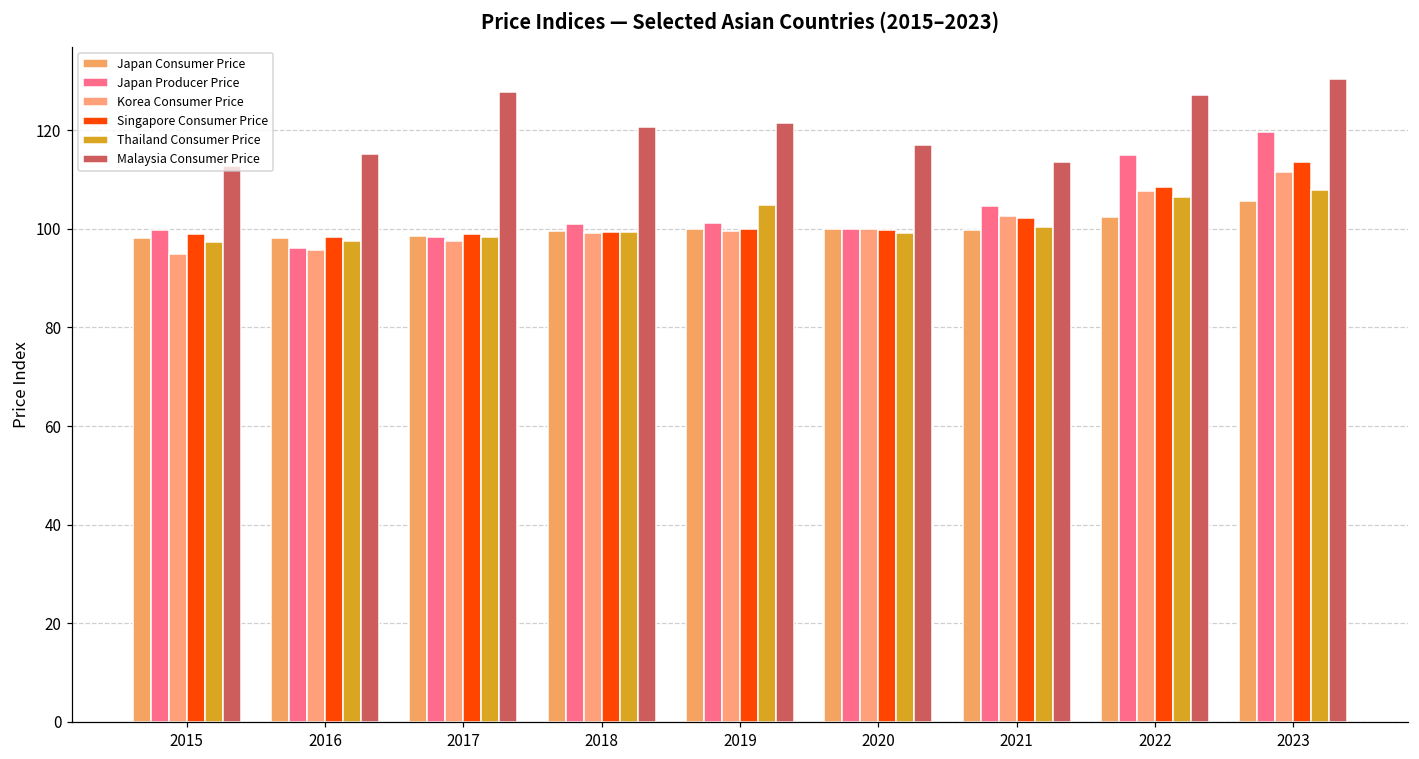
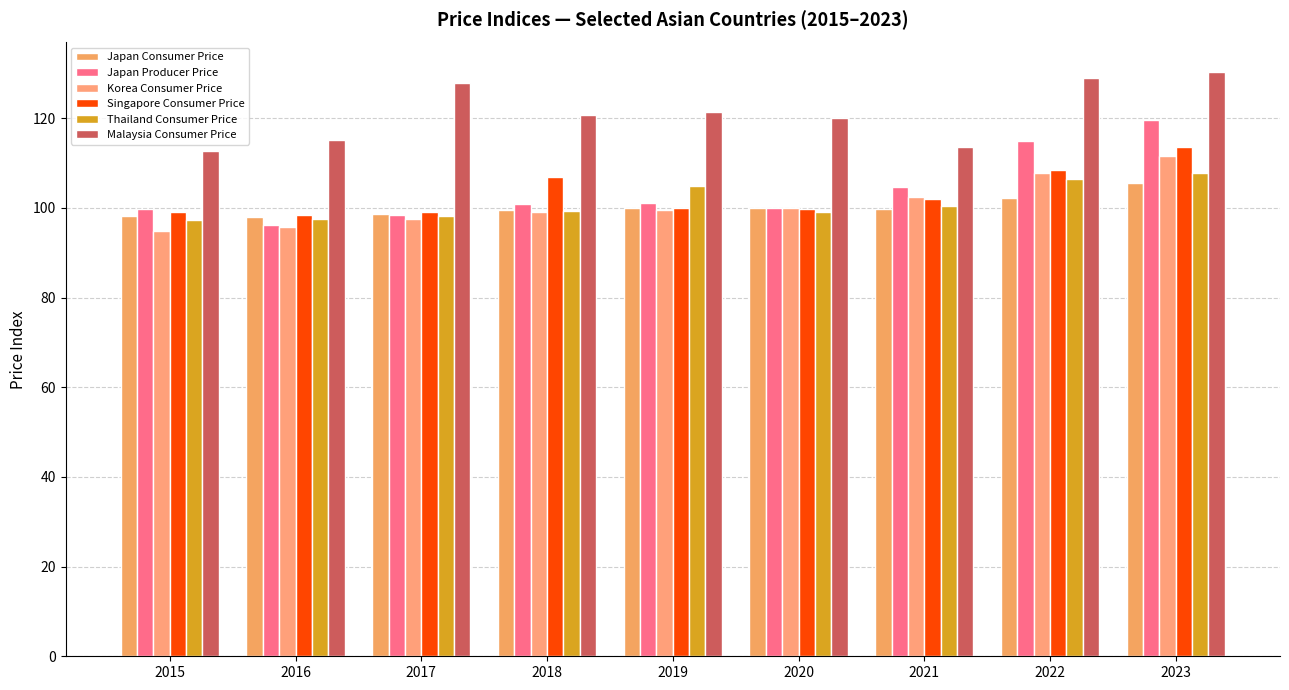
  {
    "Singapore Consumer Price": {
      "2015": 99,
      "2016": 98,
      "2017": 99,
-     "2018": 99,
+     "2018": 107,
      "2019": 100,
      "2020": 100,
      "2021": 102,
      "2022": 108,
      "2023": 114
    },
    "Thailand Consumer Price": {
      "2015": 97,
      "2016": 98,
      "2017": 98,
      "2018": 99,
      "2019": 105,
      "2020": 99,
      "2021": 100,
      "2022": 107,
      "2023": 108
    },
    "Malaysia Consumer Price": {
      "2015": 113,
      "2016": 115,
      "2017": 128,
      "2018": 121,
      "2019": 122,
-     "2020": 117,
+     "2020": 120,
      "2021": 114,
-     "2022": 127,
+     "2022": 129,
      "2023": 130
    }
  }
